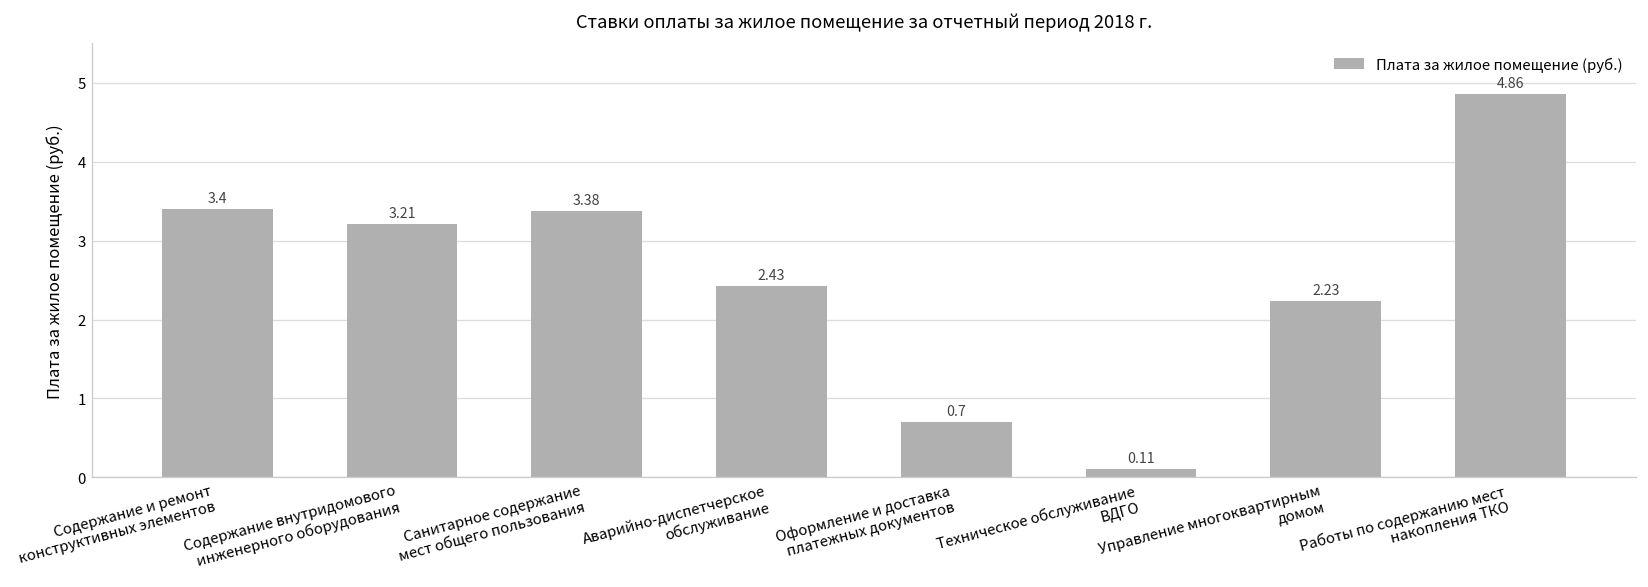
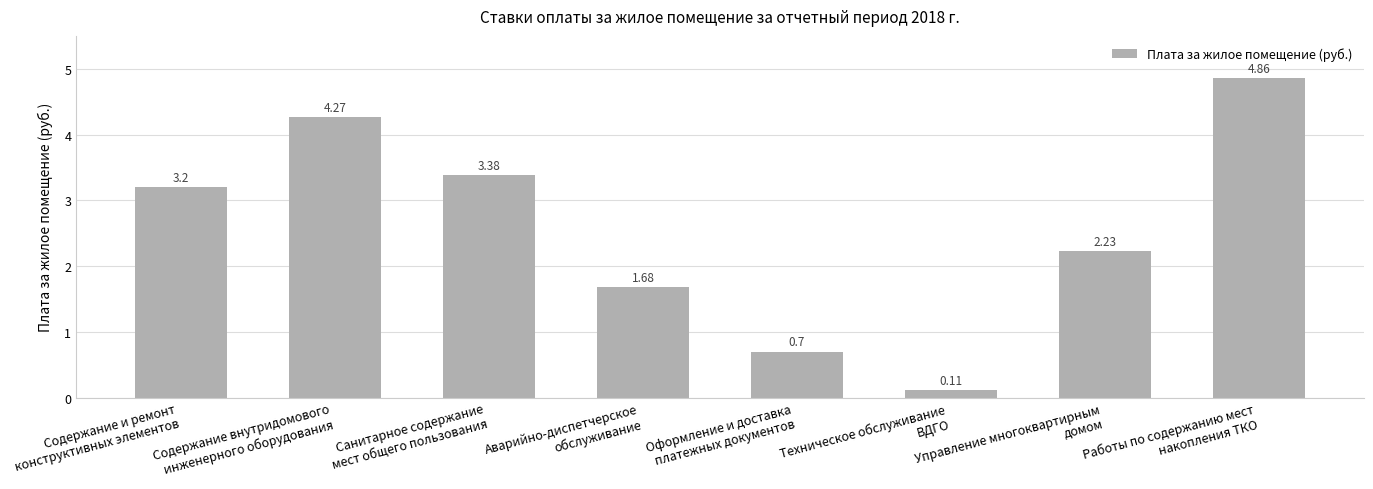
  {
-   "Содержание и ремонт конструктивных элементов": 3.4,
-   "Содержание внутридомового инженерного оборудования": 3.21,
+   "Содержание и ремонт конструктивных элементов": 3.2,
+   "Содержание внутридомового инженерного оборудования": 4.27,
    "Санитарное содержание мест общего пользования": 3.38,
-   "Аварийно-диспетчерское обслуживание": 2.43,
+   "Аварийно-диспетчерское обслуживание": 1.68,
    "Оформление и доставка платежных документов": 0.7,
    "Техническое обслуживание ВДГО": 0.11,
    "Управление многоквартирным домом": 2.23,
    "Работы по содержанию мест накопления ТКО": 4.86
  }
